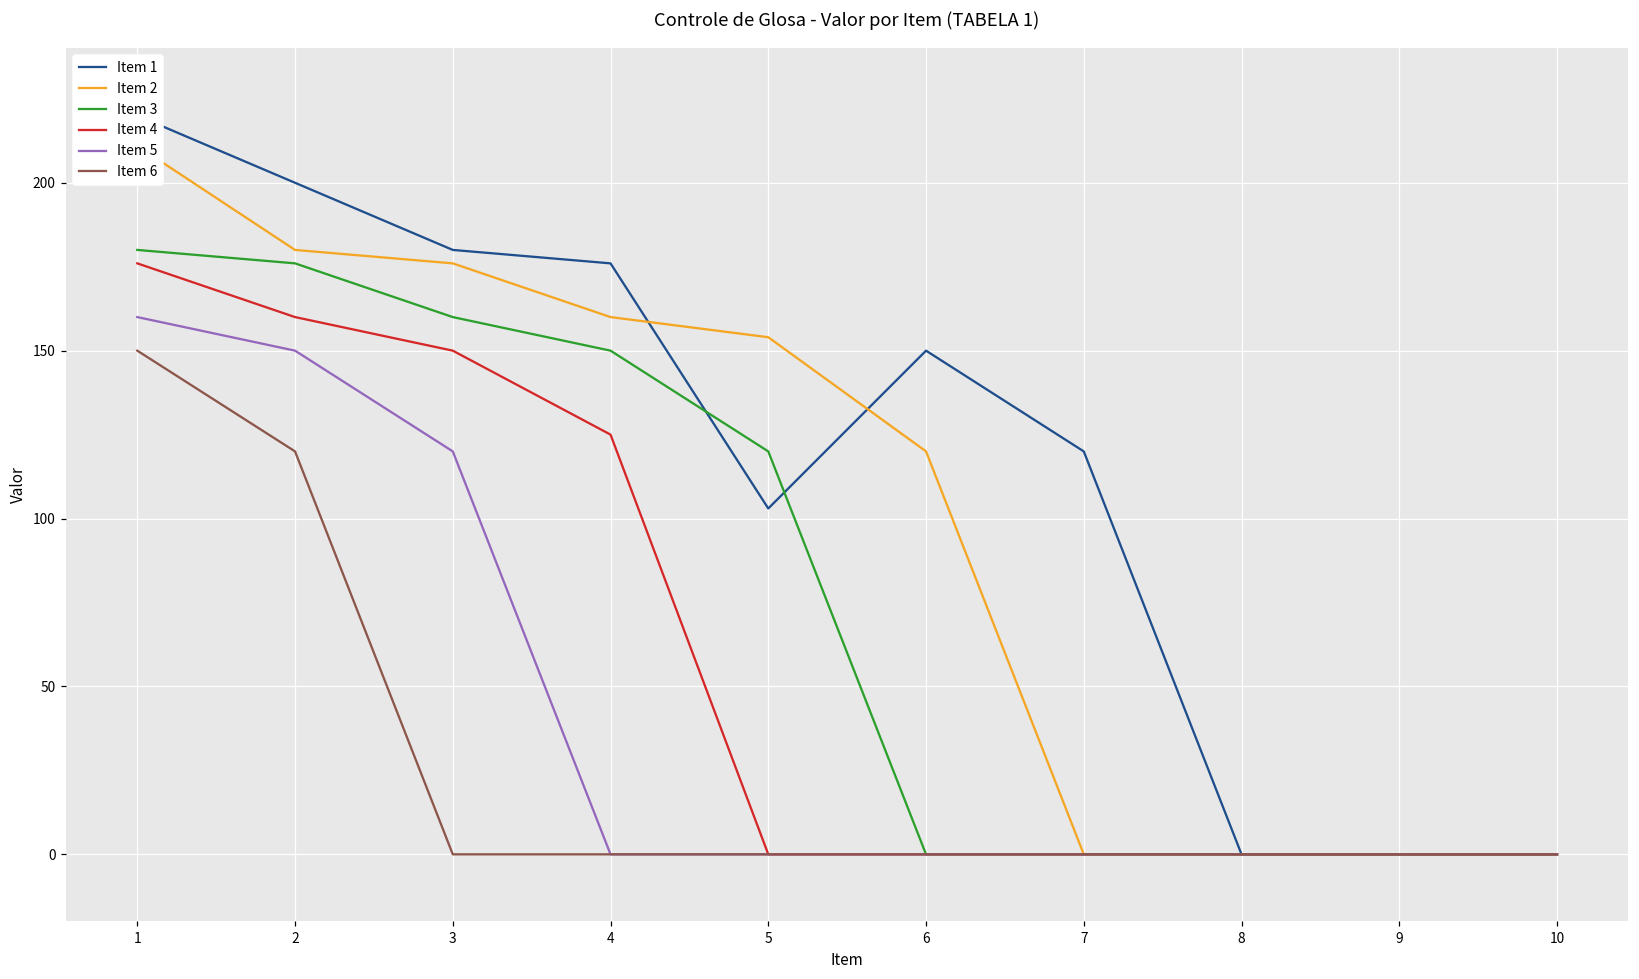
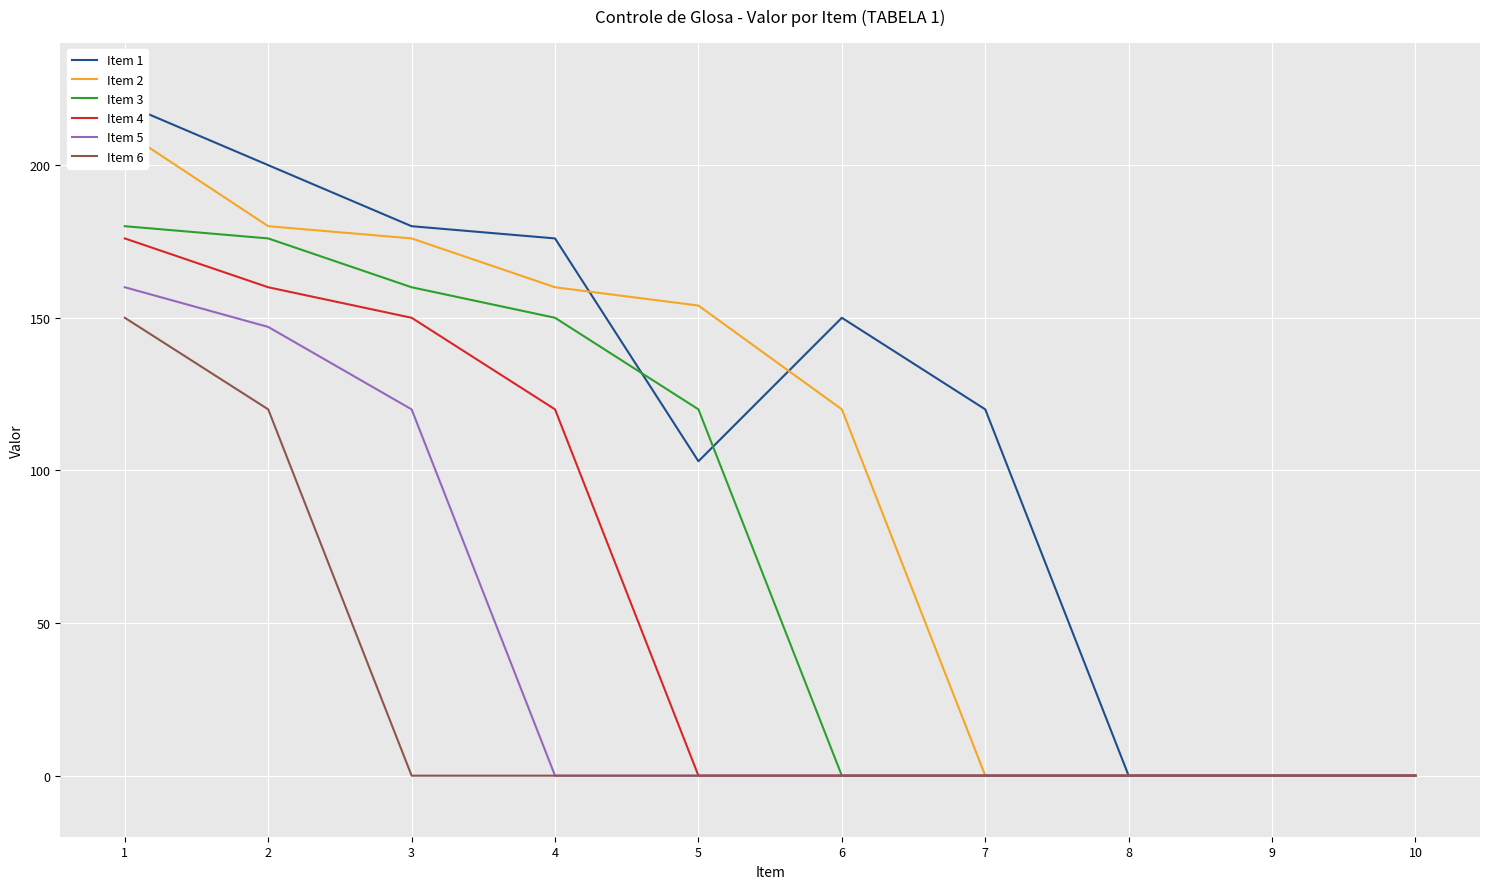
  {
    "Item 1": {
      "2": 200,
      "3": 180,
      "4": 176,
      "5": 103,
      "6": 150,
      "7": 120
    },
    "Item 2": {
      "2": 180,
      "3": 176,
      "4": 160,
      "5": 154,
      "6": 120
    },
    "Item 3": {
      "1": 180,
      "2": 176,
      "3": 160,
      "4": 150,
      "5": 120
    },
    "Item 4": {
      "1": 176,
      "2": 160,
      "3": 150,
-     "4": 125
+     "4": 120
    },
    "Item 5": {
      "1": 160,
-     "2": 150,
+     "2": 147,
      "3": 120
    },
    "Item 6": {
      "1": 150,
      "2": 120,
      "3": 0
    }
  }
